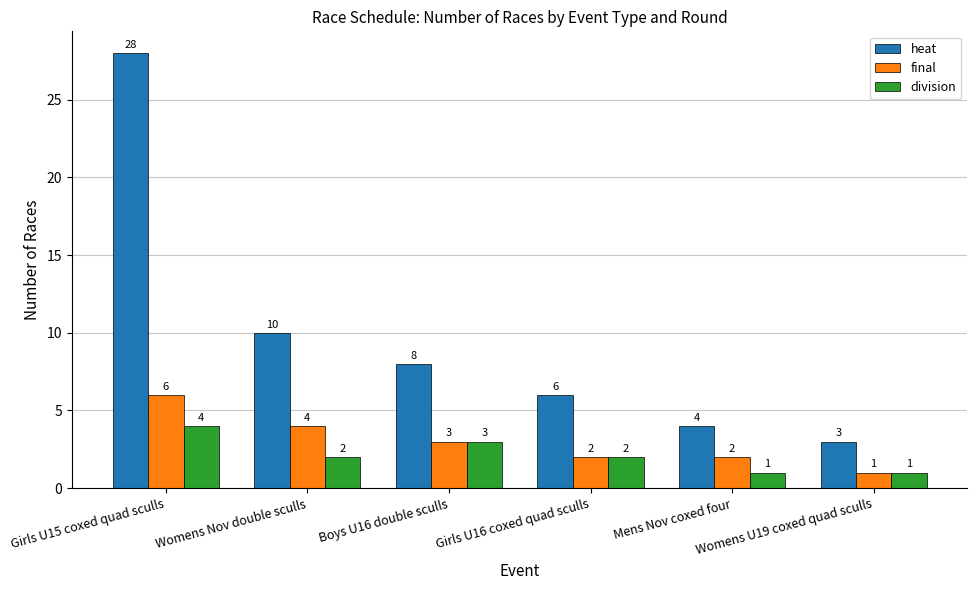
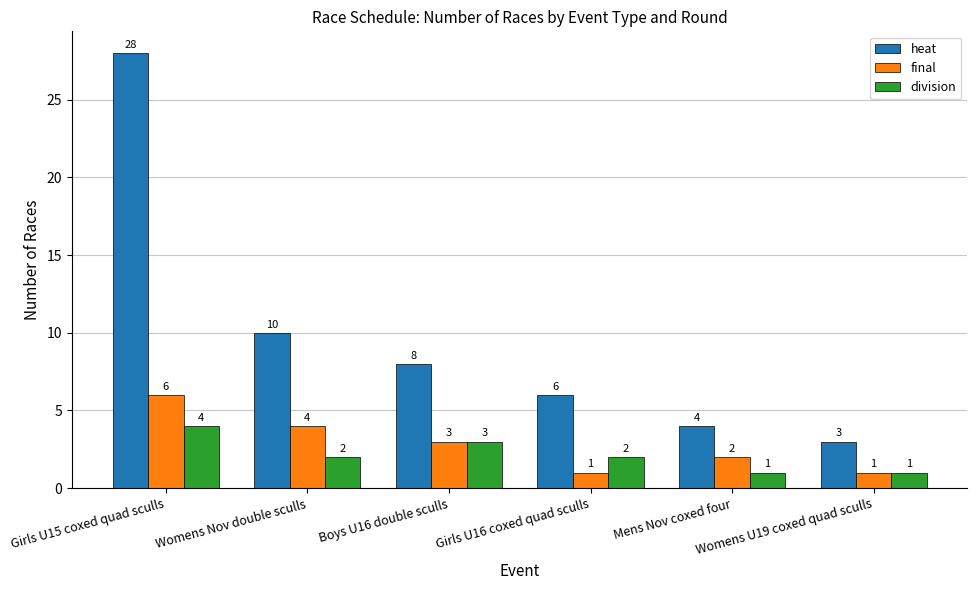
  {
    "heat": {
      "Girls U15 coxed quad sculls": 28,
      "Womens Nov double sculls": 10,
      "Boys U16 double sculls": 8,
      "Girls U16 coxed quad sculls": 6,
      "Mens Nov coxed four": 4,
      "Womens U19 coxed quad sculls": 3
    },
    "final": {
      "Girls U15 coxed quad sculls": 6,
      "Womens Nov double sculls": 4,
      "Boys U16 double sculls": 3,
-     "Girls U16 coxed quad sculls": 2,
+     "Girls U16 coxed quad sculls": 1,
      "Mens Nov coxed four": 2,
      "Womens U19 coxed quad sculls": 1
    },
    "division": {
      "Girls U15 coxed quad sculls": 4,
      "Womens Nov double sculls": 2,
      "Boys U16 double sculls": 3,
      "Girls U16 coxed quad sculls": 2,
      "Mens Nov coxed four": 1,
      "Womens U19 coxed quad sculls": 1
    }
  }
